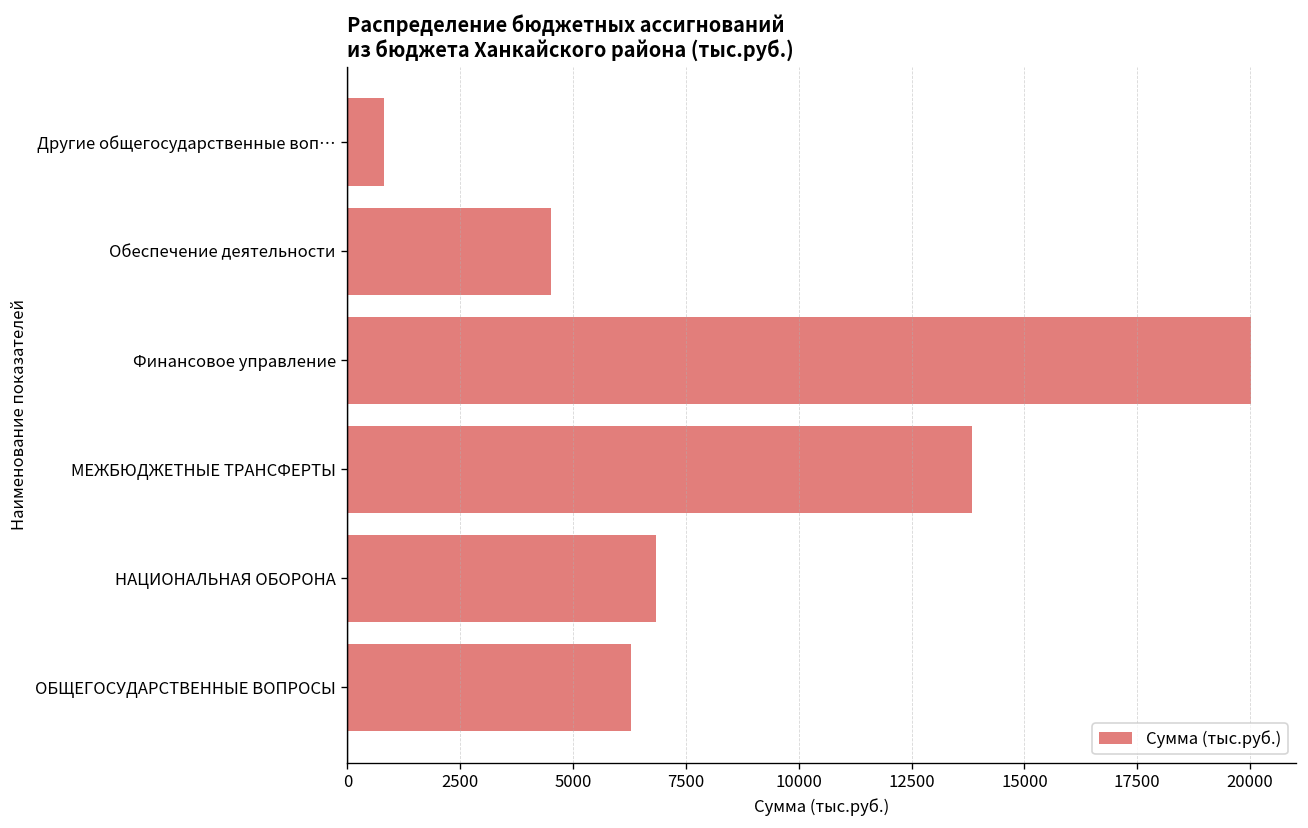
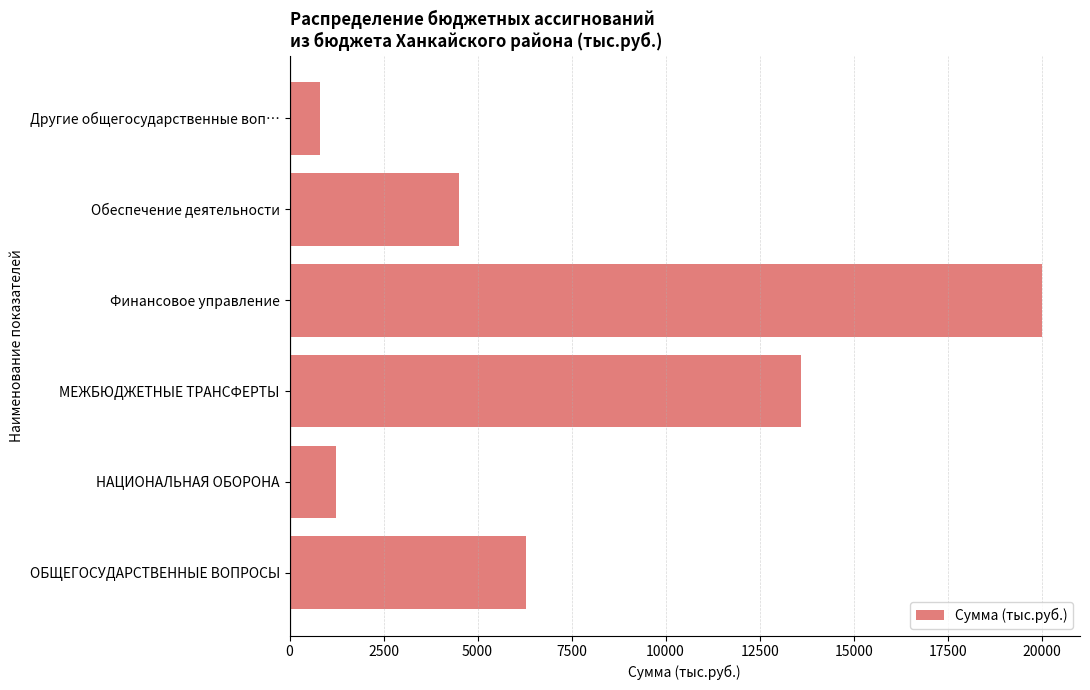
  {
    "Другие общегосударственные воп…": 800,
    "Обеспечение деятельности": 4500,
    "Финансовое управление": 20000,
-   "МЕЖБЮДЖЕТНЫЕ ТРАНСФЕРТЫ": 13800,
-   "НАЦИОНАЛЬНАЯ ОБОРОНА": 6800,
+   "МЕЖБЮДЖЕТНЫЕ ТРАНСФЕРТЫ": 13600,
+   "НАЦИОНАЛЬНАЯ ОБОРОНА": 1200,
    "ОБЩЕГОСУДАРСТВЕННЫЕ ВОПРОСЫ": 6300
  }
